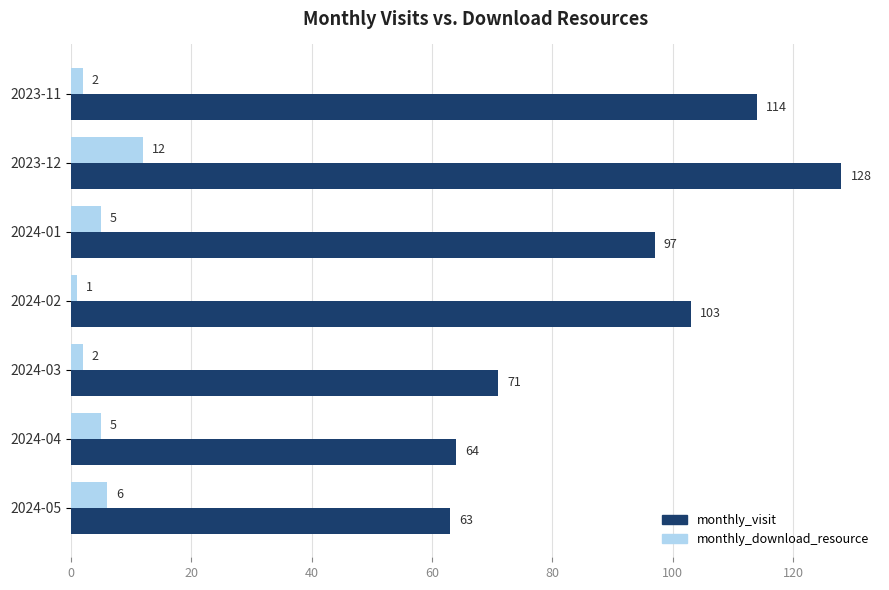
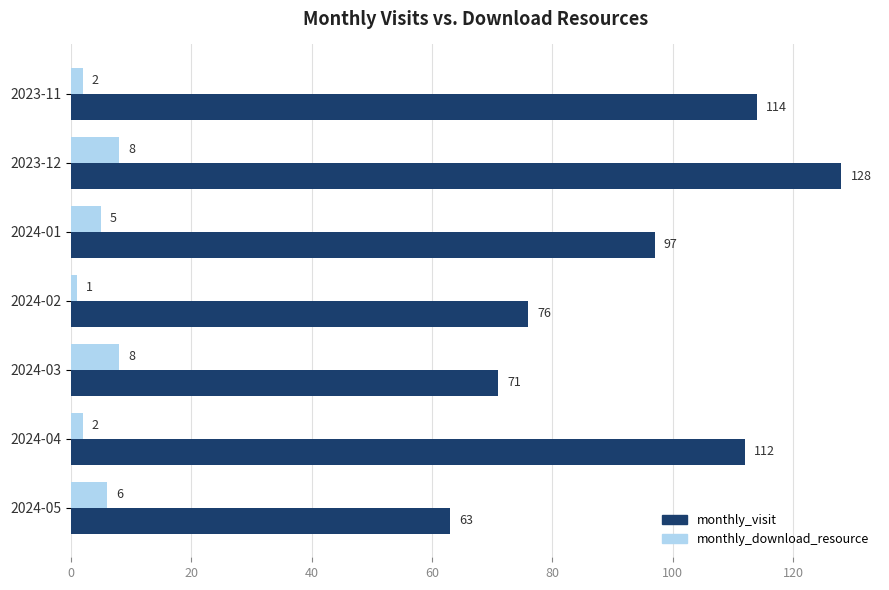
  {
    "monthly_visit": {
      "2023-11": 114,
      "2023-12": 128,
      "2024-01": 97,
-     "2024-02": 103,
+     "2024-02": 76,
      "2024-03": 71,
-     "2024-04": 64,
+     "2024-04": 112,
      "2024-05": 63
    },
    "monthly_download_resource": {
      "2023-11": 2,
-     "2023-12": 12,
+     "2023-12": 8,
      "2024-01": 5,
      "2024-02": 1,
-     "2024-03": 2,
-     "2024-04": 5,
+     "2024-03": 8,
+     "2024-04": 2,
      "2024-05": 6
    }
  }
